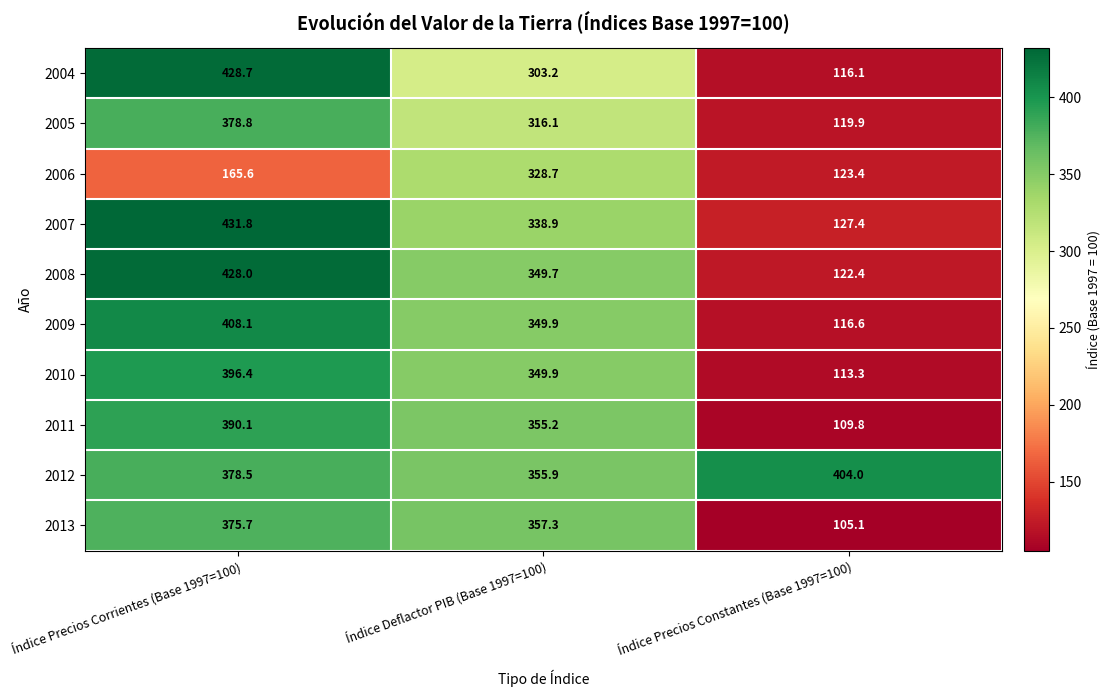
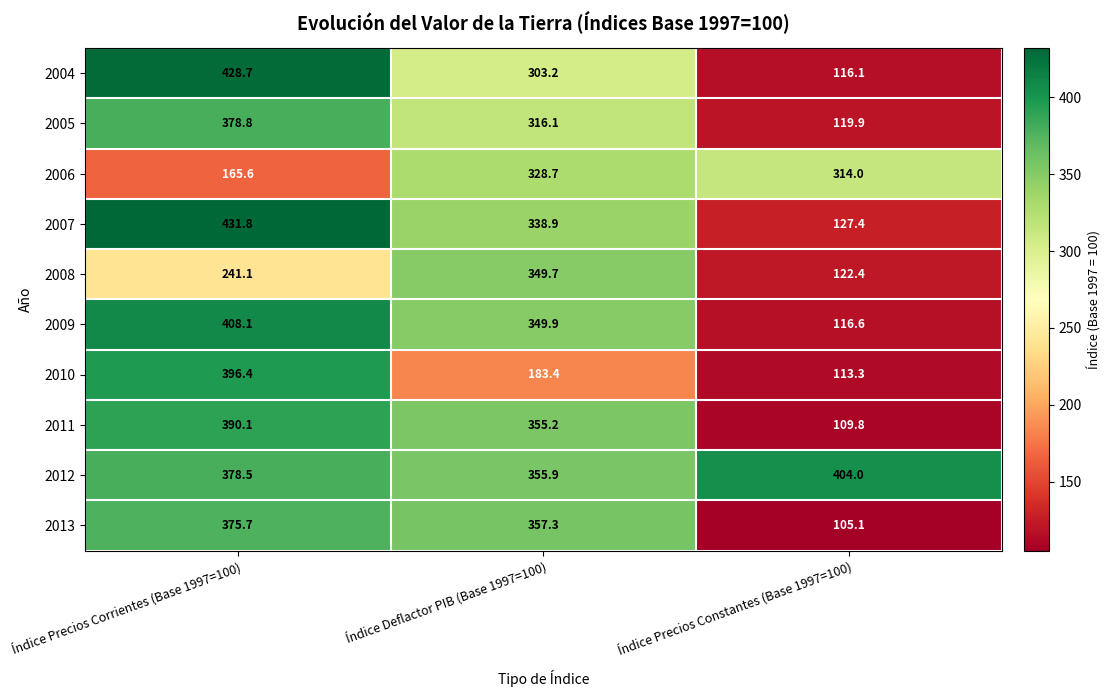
  {
    "2004": {
      "Índice Precios Corrientes (Base 1997=100)": 428.7,
      "Índice Deflactor PIB (Base 1997=100)": 303.2,
      "Índice Precios Constantes (Base 1997=100)": 116.1
    },
    "2005": {
      "Índice Precios Corrientes (Base 1997=100)": 378.8,
      "Índice Deflactor PIB (Base 1997=100)": 316.1,
      "Índice Precios Constantes (Base 1997=100)": 119.9
    },
    "2006": {
      "Índice Precios Corrientes (Base 1997=100)": 165.6,
      "Índice Deflactor PIB (Base 1997=100)": 328.7,
-     "Índice Precios Constantes (Base 1997=100)": 123.4
+     "Índice Precios Constantes (Base 1997=100)": 314.0
    },
    "2007": {
      "Índice Precios Corrientes (Base 1997=100)": 431.8,
      "Índice Deflactor PIB (Base 1997=100)": 338.9,
      "Índice Precios Constantes (Base 1997=100)": 127.4
    },
    "2008": {
-     "Índice Precios Corrientes (Base 1997=100)": 428.0,
+     "Índice Precios Corrientes (Base 1997=100)": 241.1,
      "Índice Deflactor PIB (Base 1997=100)": 349.7,
      "Índice Precios Constantes (Base 1997=100)": 122.4
    },
    "2009": {
      "Índice Precios Corrientes (Base 1997=100)": 408.1,
      "Índice Deflactor PIB (Base 1997=100)": 349.9,
      "Índice Precios Constantes (Base 1997=100)": 116.6
    },
    "2010": {
      "Índice Precios Corrientes (Base 1997=100)": 396.4,
-     "Índice Deflactor PIB (Base 1997=100)": 349.9,
+     "Índice Deflactor PIB (Base 1997=100)": 183.4,
      "Índice Precios Constantes (Base 1997=100)": 113.3
    },
    "2011": {
      "Índice Precios Corrientes (Base 1997=100)": 390.1,
      "Índice Deflactor PIB (Base 1997=100)": 355.2,
      "Índice Precios Constantes (Base 1997=100)": 109.8
    },
    "2012": {
      "Índice Precios Corrientes (Base 1997=100)": 378.5,
      "Índice Deflactor PIB (Base 1997=100)": 355.9,
      "Índice Precios Constantes (Base 1997=100)": 404.0
    },
    "2013": {
      "Índice Precios Corrientes (Base 1997=100)": 375.7,
      "Índice Deflactor PIB (Base 1997=100)": 357.3,
      "Índice Precios Constantes (Base 1997=100)": 105.1
    }
  }
